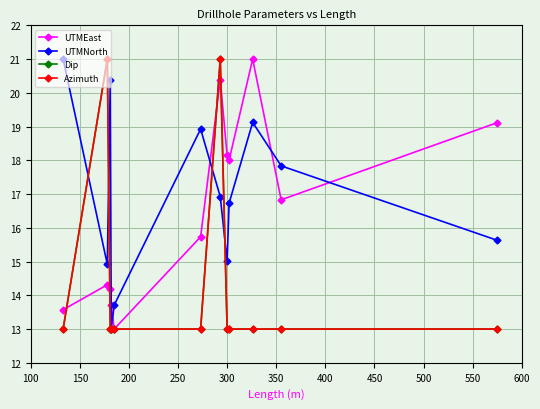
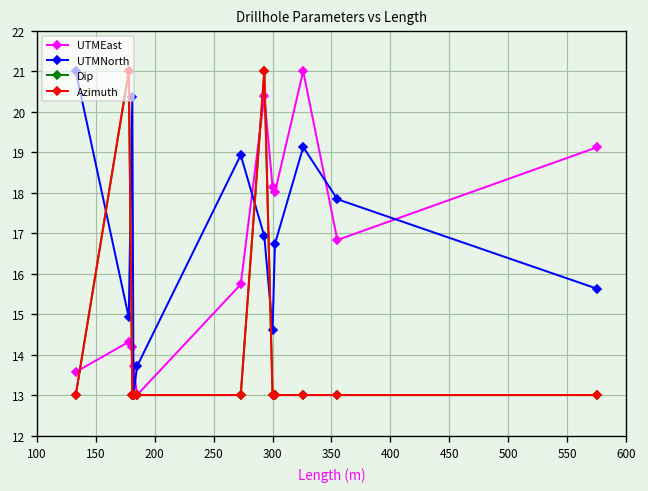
  {
    "UTMEast": {
      "300": 18.1
    },
    "UTMNorth": {
-     "300": 15.0
+     "300": 14.6
    },
    "Azimuth": {
      "300": 13.0
    }
  }
